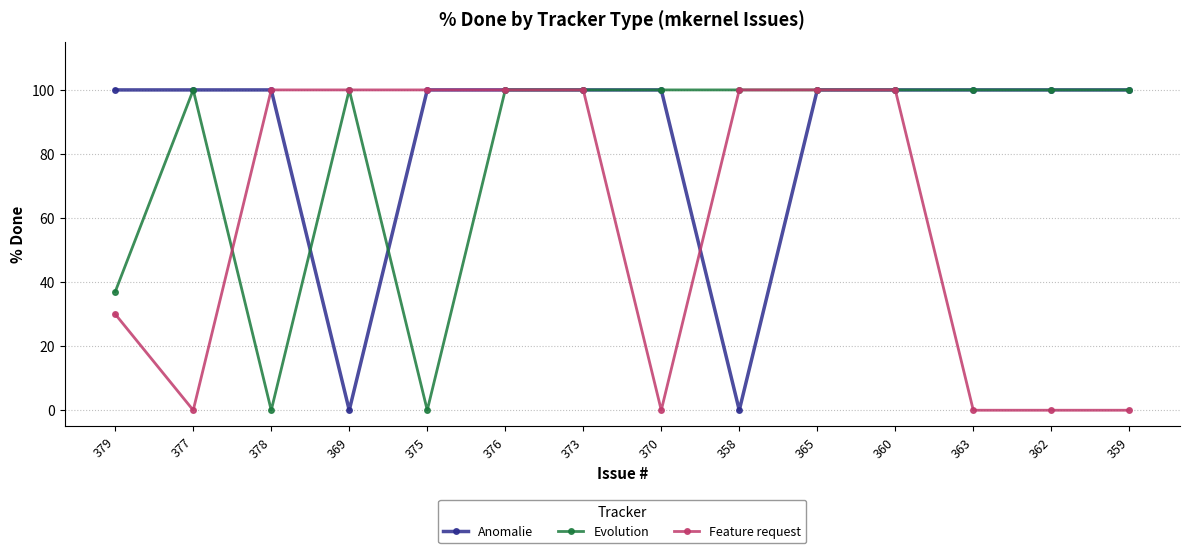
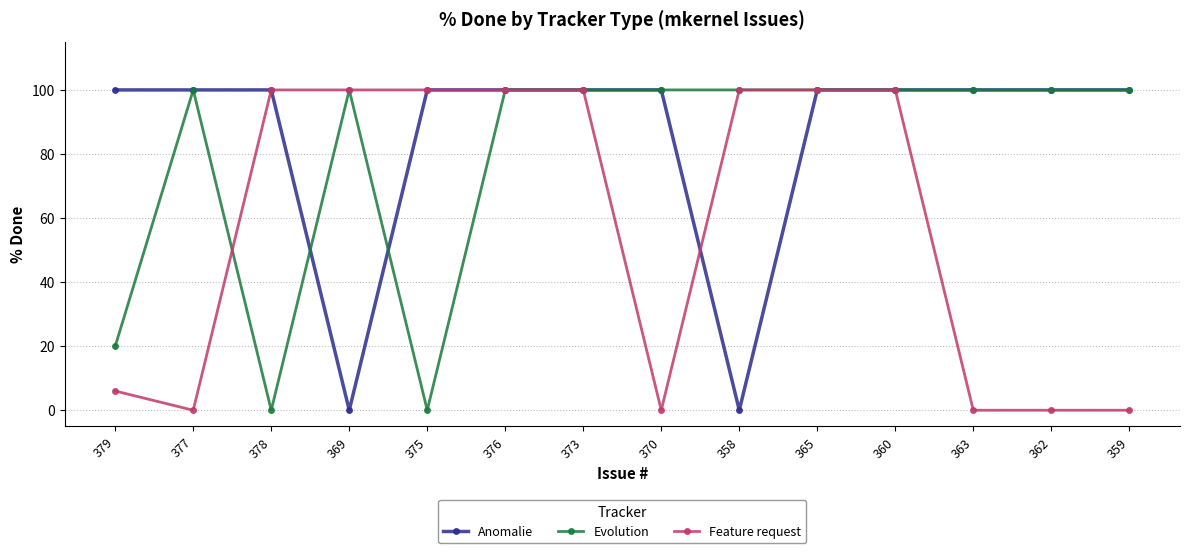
  {
    "Anomalie": {
      "379": 100,
      "369": 0,
      "358": 0
    },
    "Evolution": {
-     "379": 37,
+     "379": 20,
      "378": 0,
      "375": 0
    },
    "Feature request": {
-     "379": 30,
+     "379": 6,
      "377": 0,
      "370": 0,
      "363": 0,
      "362": 0,
      "359": 0
    }
  }
